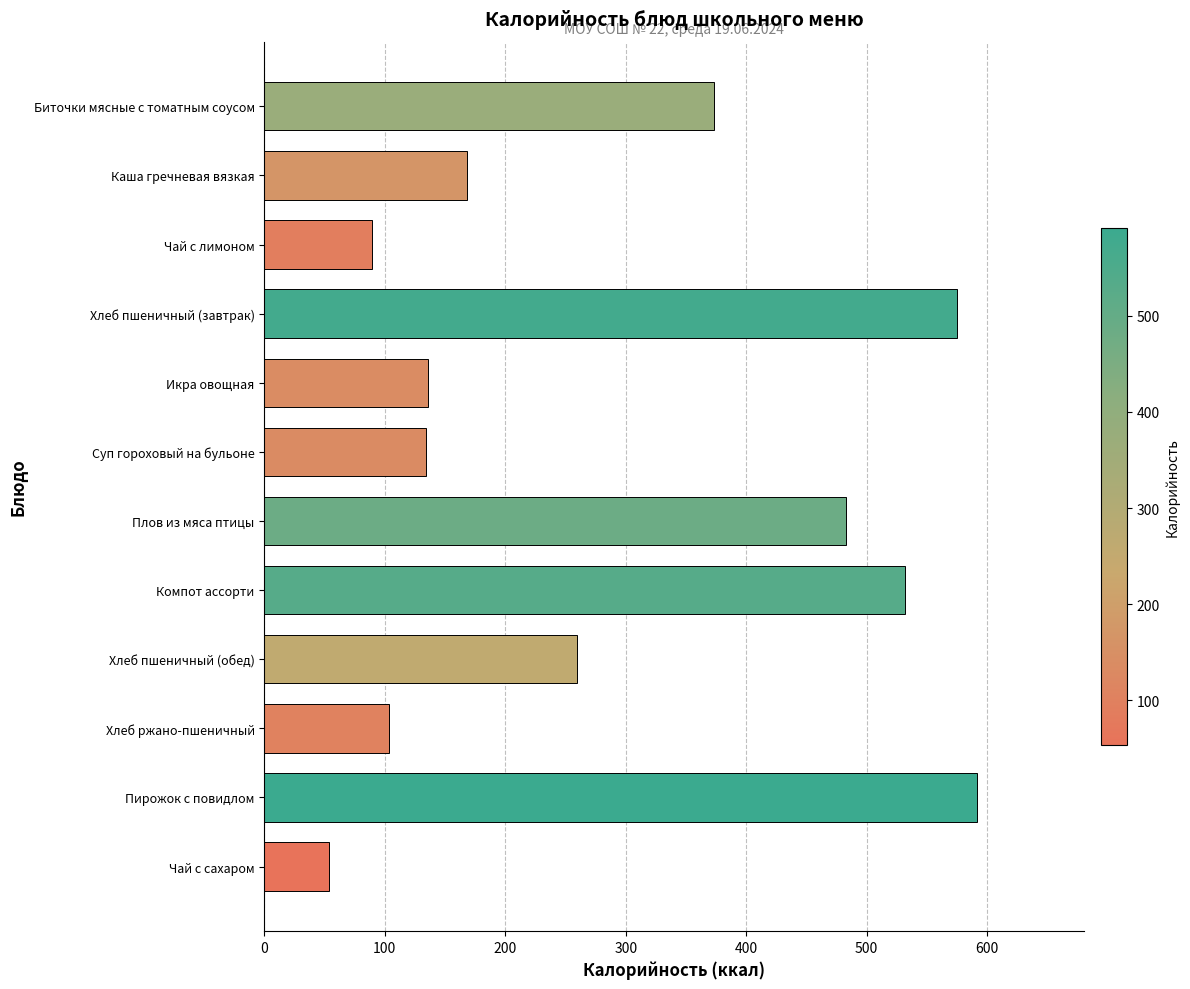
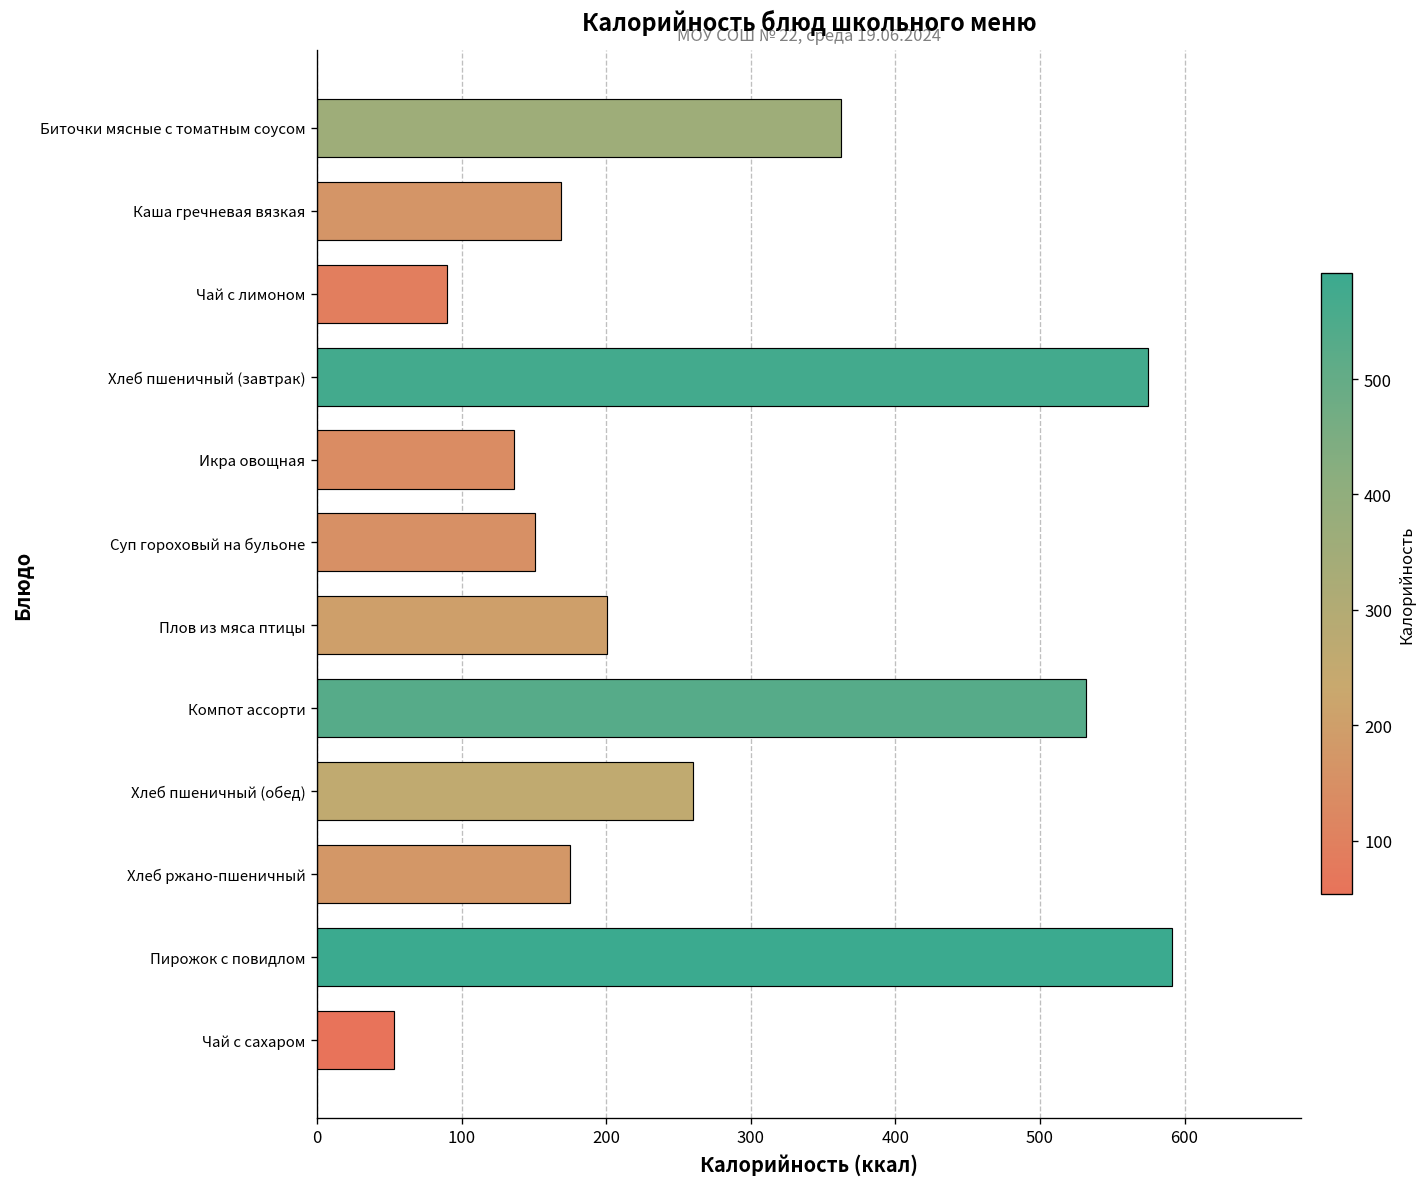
  {
-   "Биточки мясные с томатным соусом": 374,
+   "Биточки мясные с томатным соусом": 362,
    "Каша гречневая вязкая": 169,
    "Чай с лимоном": 89,
    "Хлеб пшеничный (завтрак)": 575,
    "Икра овощная": 136,
-   "Суп гороховый на бульоне": 135,
-   "Плов из мяса птицы": 483,
+   "Суп гороховый на бульоне": 151,
+   "Плов из мяса птицы": 201,
    "Компот ассорти": 532,
    "Хлеб пшеничный (обед)": 260,
-   "Хлеб ржано-пшеничный": 104,
+   "Хлеб ржано-пшеничный": 175,
    "Пирожок с повидлом": 592,
    "Чай с сахаром": 53
  }
